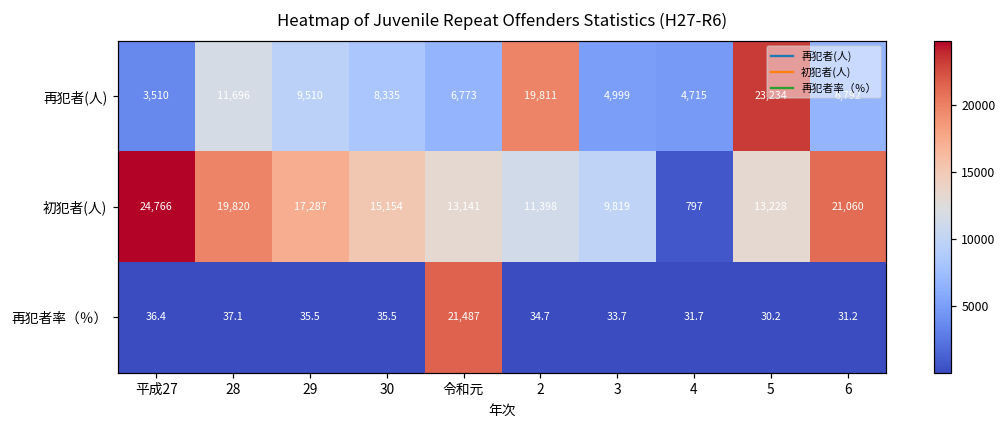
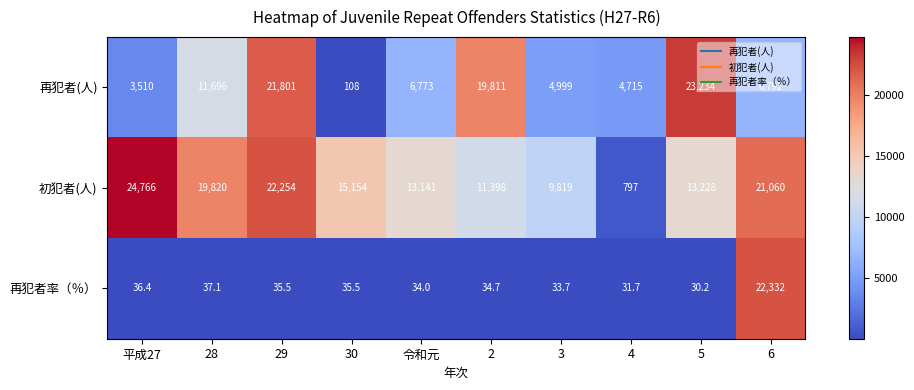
  {
    "再犯者(人)": {
      "平成27": "3,510",
-     "29": "9,510",
-     "30": "8,335",
+     "29": "21,801",
+     "30": "108",
      "令和元": "6,773",
      "2": "19,811",
      "3": "4,999",
      "4": "4,715"
    },
    "初犯者(人)": {
      "平成27": "24,766",
      "28": "19,820",
-     "29": "17,287",
+     "29": "22,254",
      "30": "15,154",
      "3": "9,819",
      "4": "797",
      "6": "21,060"
    },
    "再犯者率（％）": {
      "平成27": "36.4",
      "28": "37.1",
      "29": "35.5",
      "30": "35.5",
-     "令和元": "21,487",
+     "令和元": "34.0",
      "2": "34.7",
      "3": "33.7",
      "4": "31.7",
      "5": "30.2",
-     "6": "31.2"
+     "6": "22,332"
    }
  }
